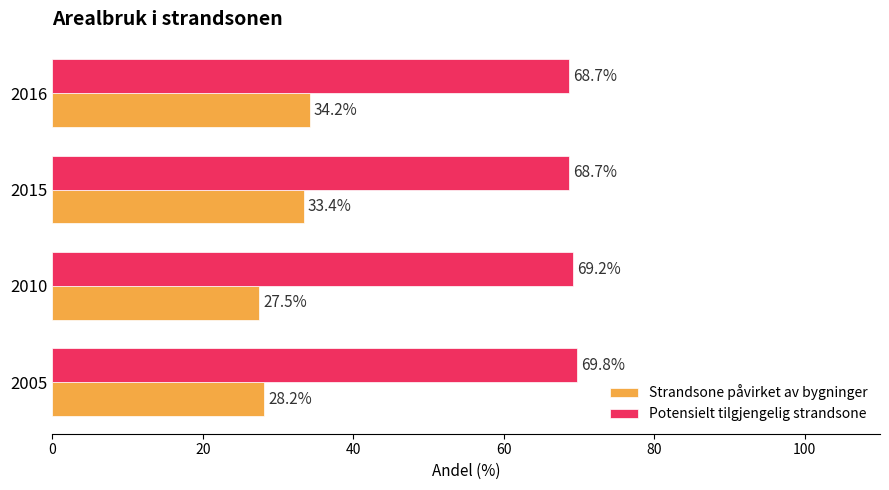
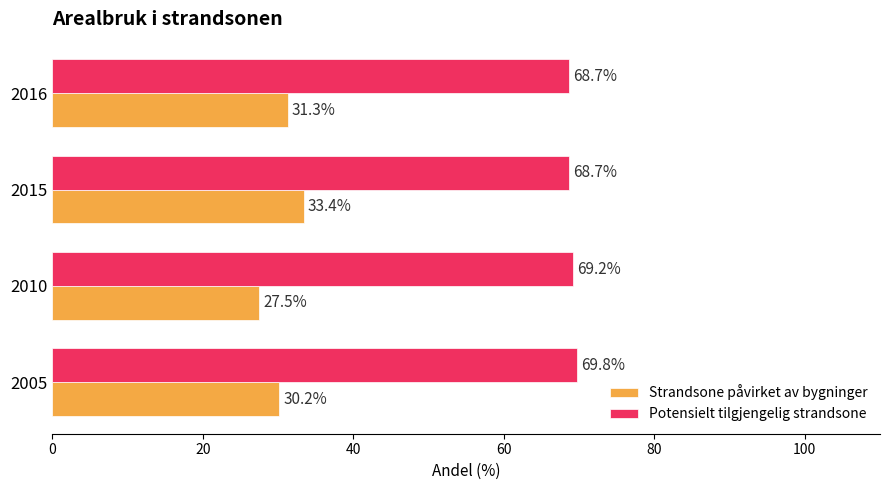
  {
    "Strandsone påvirket av bygninger": {
-     "2016": "34.2%",
+     "2016": "31.3%",
      "2015": "33.4%",
      "2010": "27.5%",
-     "2005": "28.2%"
+     "2005": "30.2%"
    },
    "Potensielt tilgjengelig strandsone": {
      "2016": "68.7%",
      "2015": "68.7%",
      "2010": "69.2%",
      "2005": "69.8%"
    }
  }
